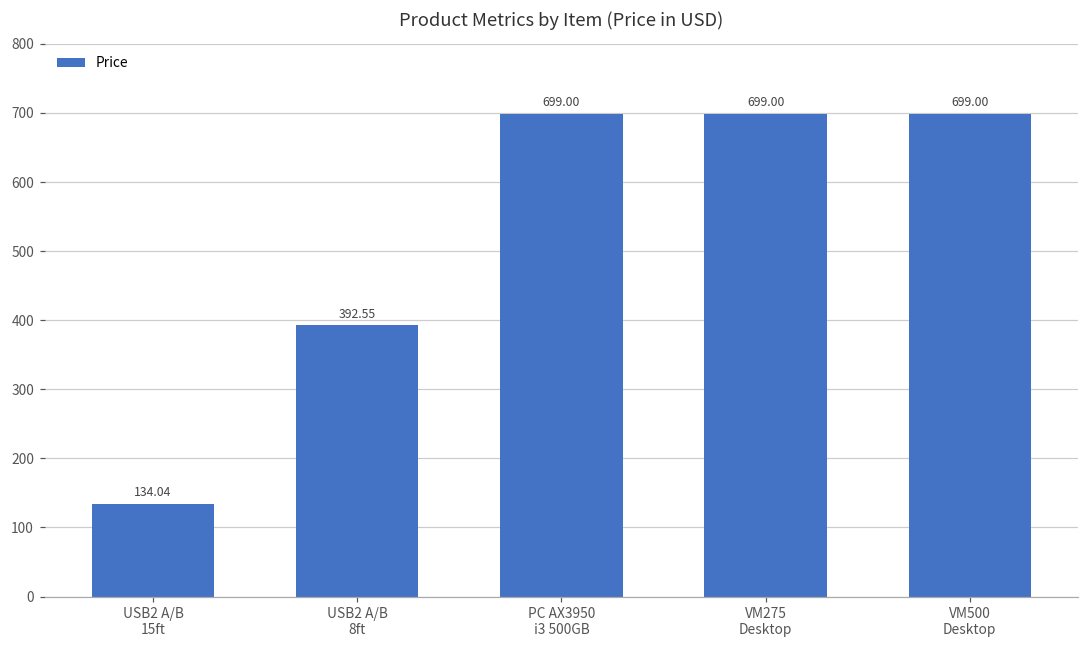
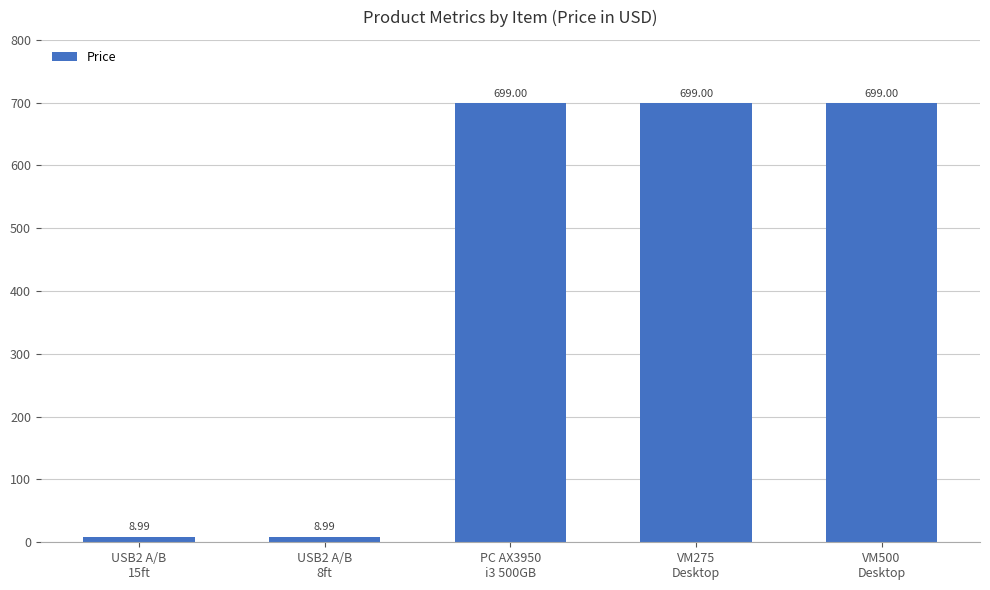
  {
-   "USB2 A/B 15ft": 134.04,
-   "USB2 A/B 8ft": 392.55,
+   "USB2 A/B 15ft": 8.99,
+   "USB2 A/B 8ft": 8.99,
    "PC AX3950 i3 500GB": 699.00,
    "VM275 Desktop": 699.00,
    "VM500 Desktop": 699.00
  }
